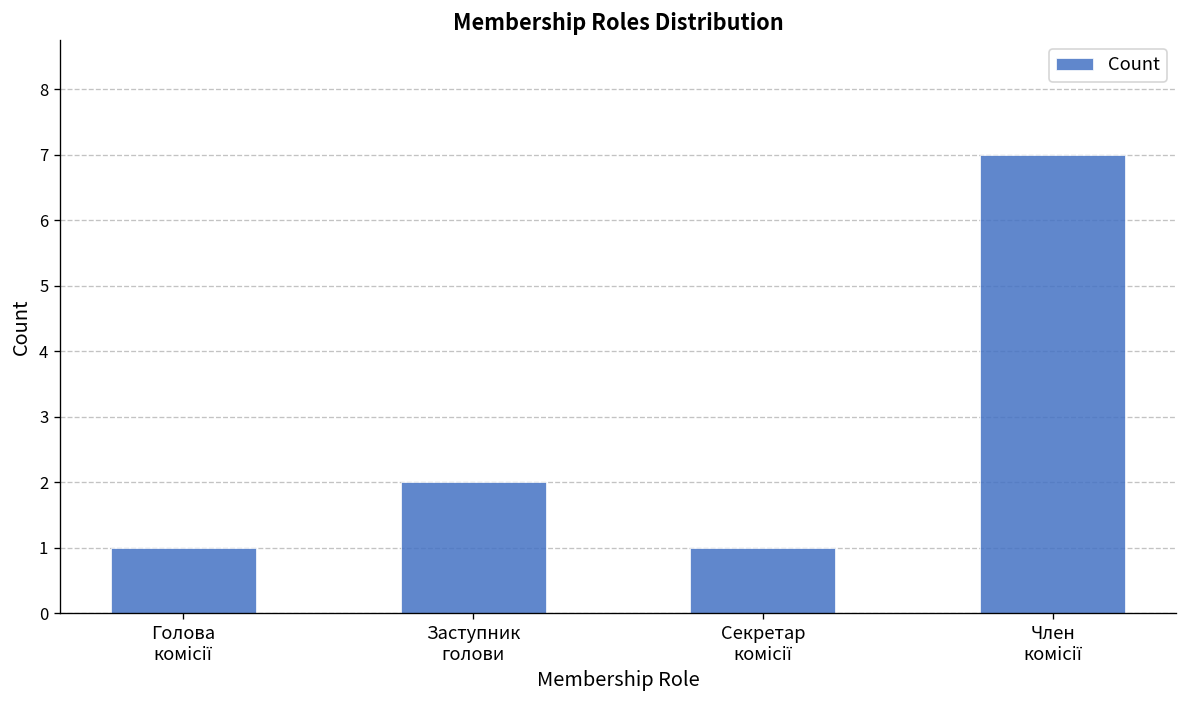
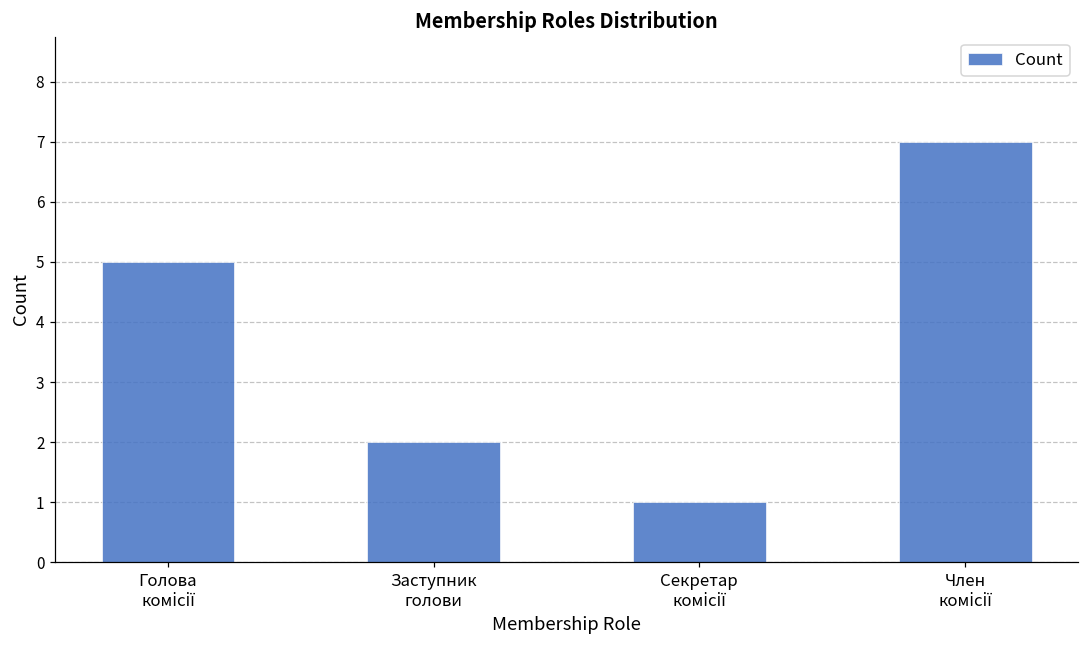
  {
-   "Голова комісії": 1,
+   "Голова комісії": 5,
    "Заступник голови": 2,
    "Секретар комісії": 1,
    "Член комісії": 7
  }
